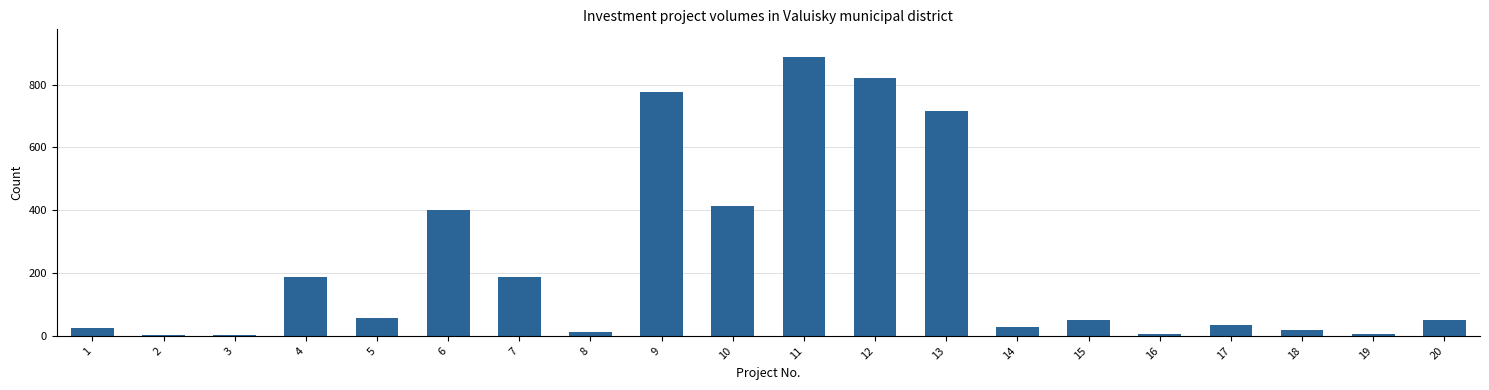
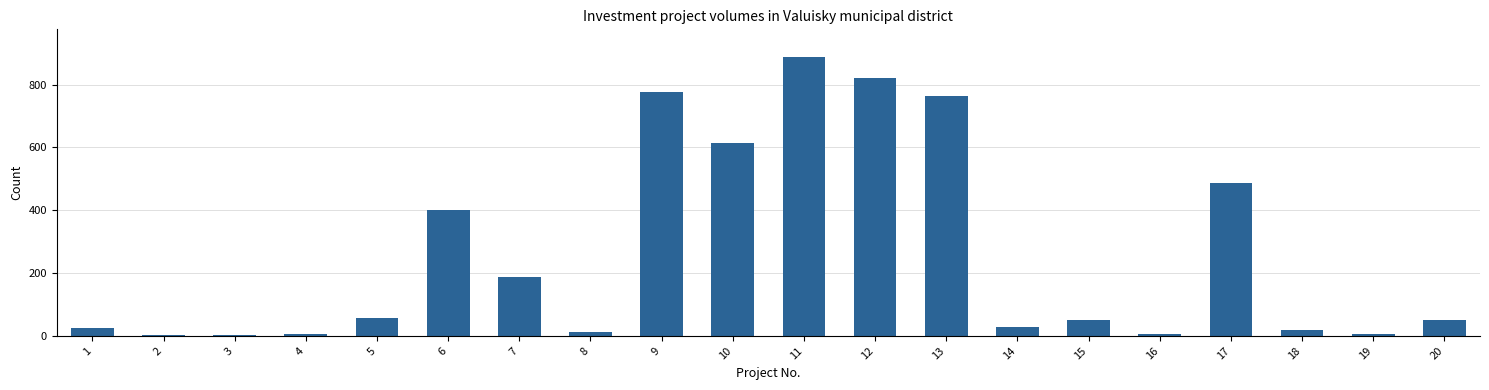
  {
    "1": 30,
-   "4": 190,
+   "4": 10,
    "5": 60,
    "6": 400,
    "7": 190,
    "8": 10,
    "9": 780,
-   "10": 410,
+   "10": 610,
    "11": 890,
    "12": 820,
-   "13": 720,
+   "13": 760,
    "14": 30,
    "15": 50,
-   "17": 30,
+   "17": 490,
    "18": 20,
    "20": 50
  }
